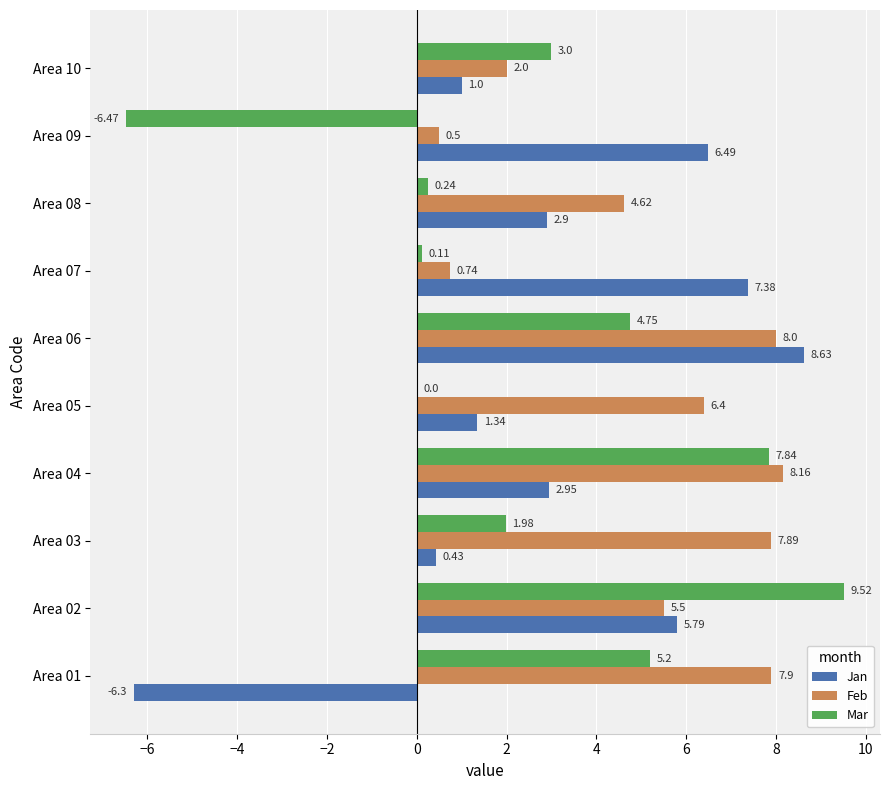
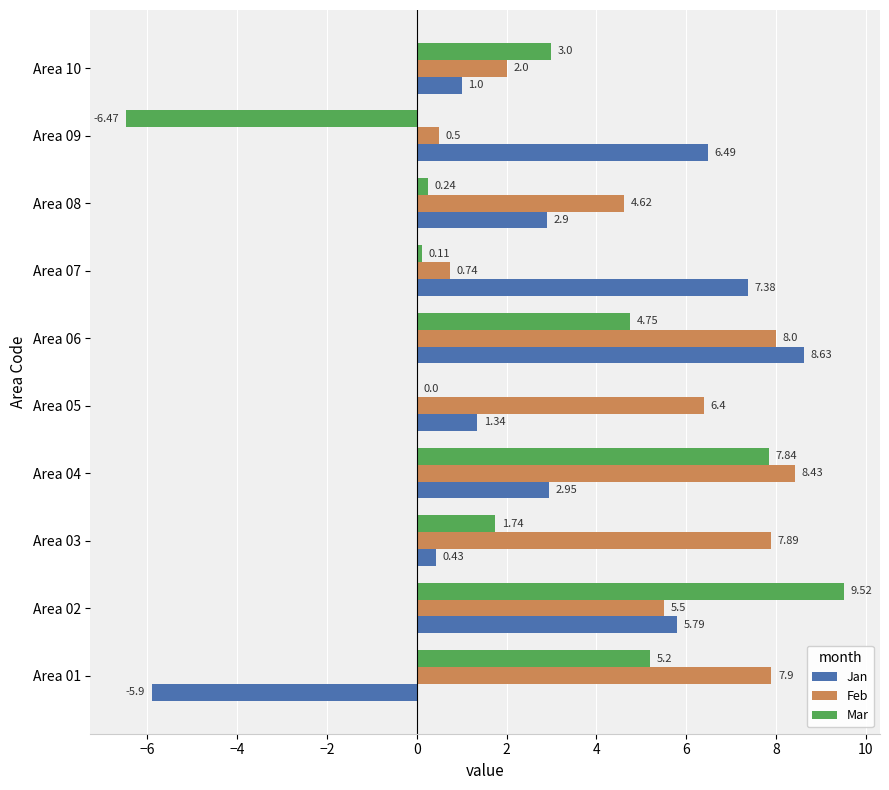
  {
    "Jan": {
      "Area 10": 1.0,
      "Area 09": 6.49,
      "Area 08": 2.9,
      "Area 07": 7.38,
      "Area 06": 8.63,
      "Area 05": 1.34,
      "Area 04": 2.95,
      "Area 03": 0.43,
      "Area 02": 5.79,
-     "Area 01": -6.3
+     "Area 01": -5.9
    },
    "Feb": {
      "Area 10": 2.0,
      "Area 09": 0.5,
      "Area 08": 4.62,
      "Area 07": 0.74,
      "Area 06": 8.0,
      "Area 05": 6.4,
-     "Area 04": 8.16,
+     "Area 04": 8.43,
      "Area 03": 7.89,
      "Area 02": 5.5,
      "Area 01": 7.9
    },
    "Mar": {
      "Area 10": 3.0,
      "Area 09": -6.47,
      "Area 08": 0.24,
      "Area 07": 0.11,
      "Area 06": 4.75,
      "Area 05": 0.0,
      "Area 04": 7.84,
-     "Area 03": 1.98,
+     "Area 03": 1.74,
      "Area 02": 9.52,
      "Area 01": 5.2
    }
  }
